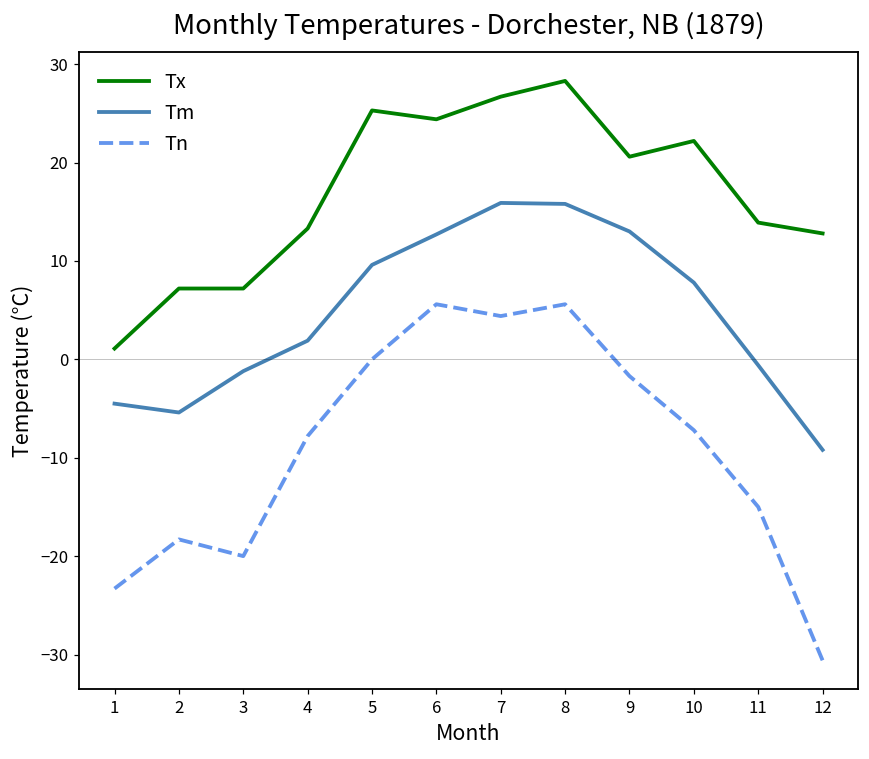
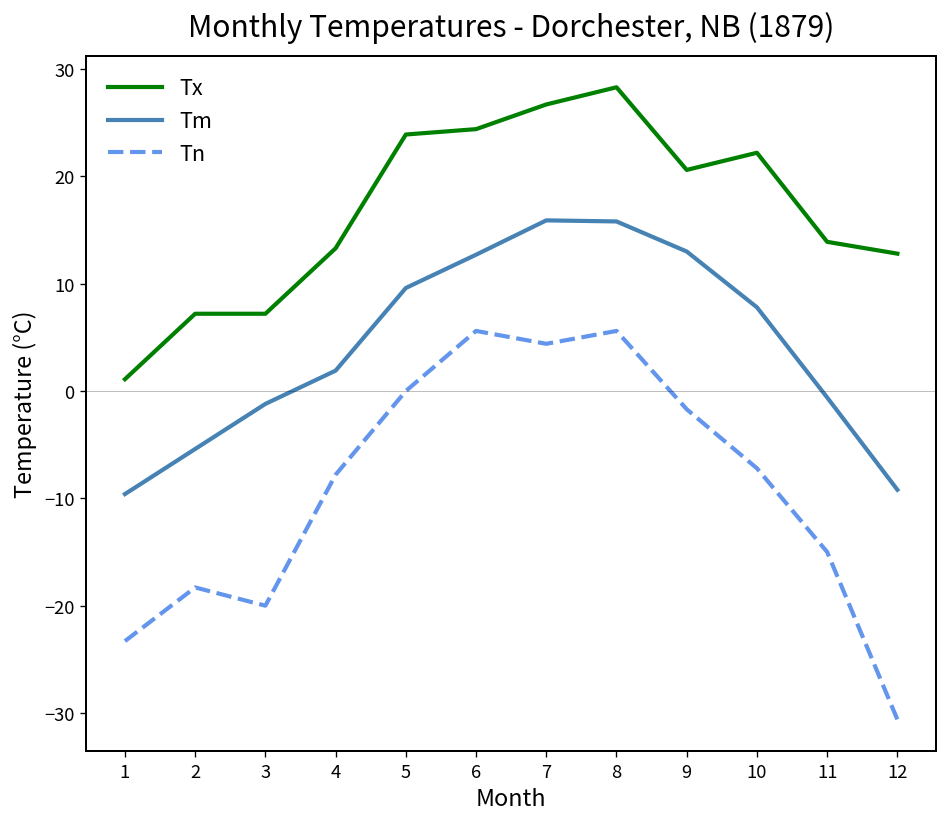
  {
    "Tx": {
      "1": 1,
      "2": 7,
      "3": 7,
      "4": 13,
-     "5": 25,
+     "5": 24,
      "6": 24,
      "7": 27,
      "8": 28,
      "9": 21,
      "10": 22,
      "11": 14,
      "12": 13
    },
    "Tm": {
-     "1": -5,
+     "1": -10,
      "2": -5,
      "3": -1,
      "4": 2,
      "5": 10,
      "6": 13,
      "7": 16,
      "8": 16,
      "9": 13,
      "10": 8,
      "11": -1,
      "12": -9
    },
    "Tn": {
      "1": -23,
      "2": -18,
      "3": -20,
      "4": -8,
      "5": 0,
      "6": 6,
      "7": 4,
      "8": 6,
      "9": -2,
      "10": -7,
      "11": -15,
      "12": -31
    }
  }
